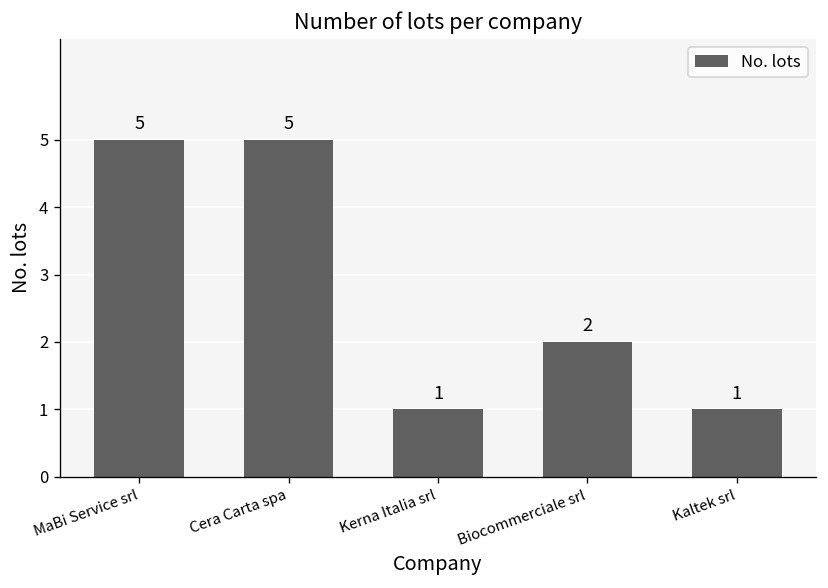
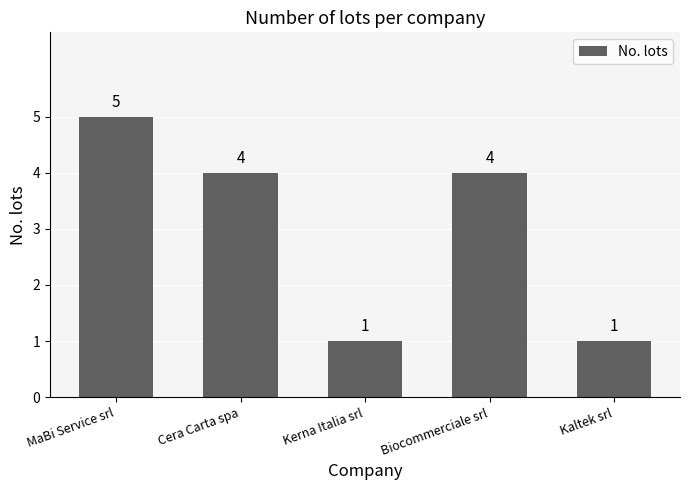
  {
    "MaBi Service srl": 5,
-   "Cera Carta spa": 5,
+   "Cera Carta spa": 4,
    "Kerna Italia srl": 1,
-   "Biocommerciale srl": 2,
+   "Biocommerciale srl": 4,
    "Kaltek srl": 1
  }
